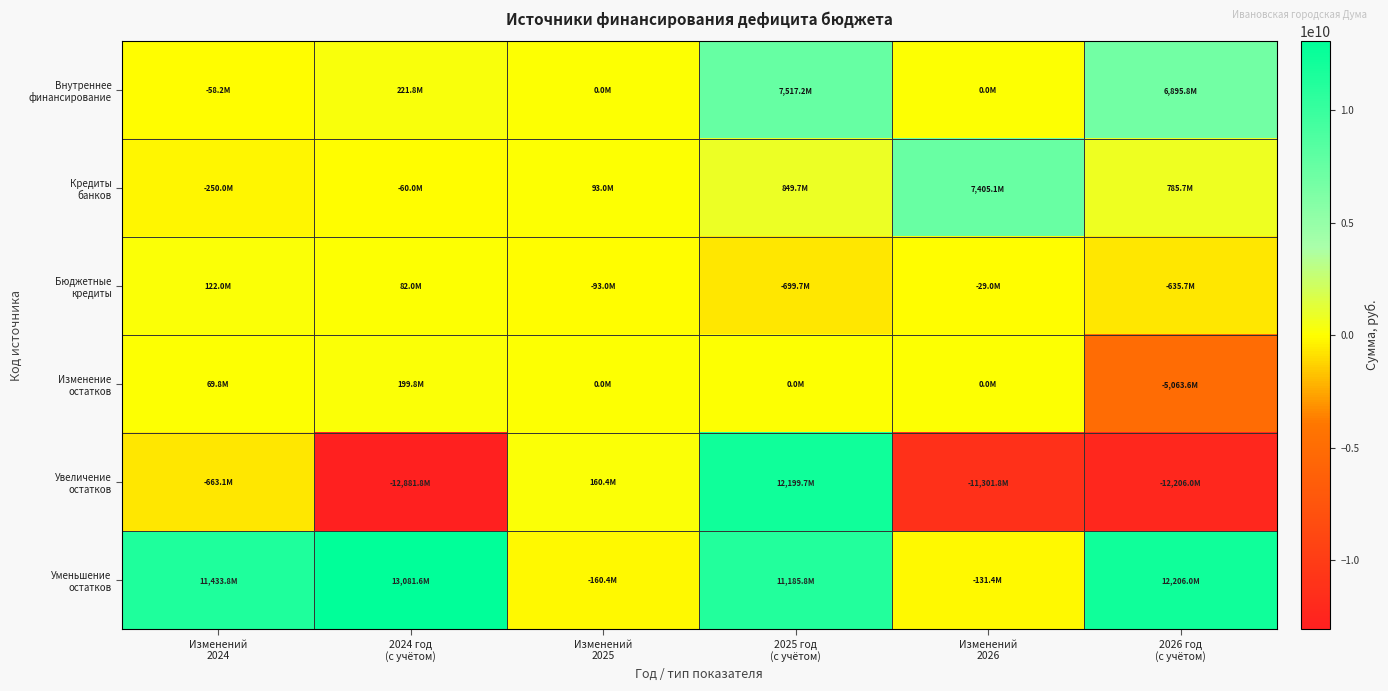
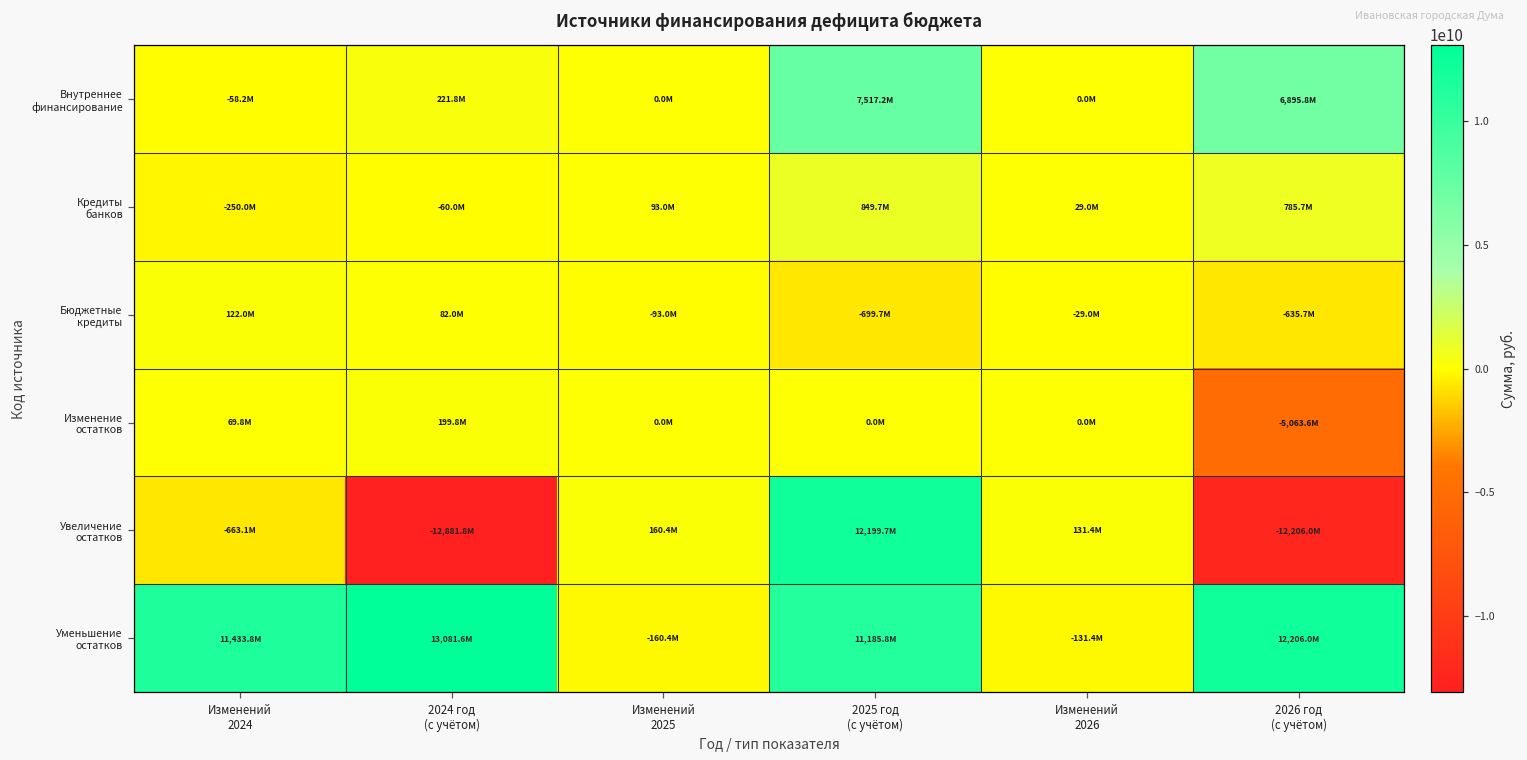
  {
    "Внутреннее финансирование": {
      "Изменений 2024": "-58.2M",
      "2024 год (с учётом)": "221.8M",
      "Изменений 2025": "0.0M",
      "2025 год (с учётом)": "7,517.2M",
      "Изменений 2026": "0.0M",
      "2026 год (с учётом)": "6,895.8M"
    },
    "Кредиты банков": {
      "Изменений 2024": "-250.0M",
      "2024 год (с учётом)": "-60.0M",
      "Изменений 2025": "93.0M",
      "2025 год (с учётом)": "849.7M",
-     "Изменений 2026": "7,405.1M",
+     "Изменений 2026": "29.0M",
      "2026 год (с учётом)": "785.7M"
    },
    "Бюджетные кредиты": {
      "Изменений 2024": "122.0M",
      "2024 год (с учётом)": "82.0M",
      "Изменений 2025": "-93.0M",
      "2025 год (с учётом)": "-699.7M",
      "Изменений 2026": "-29.0M",
      "2026 год (с учётом)": "-635.7M"
    },
    "Изменение остатков": {
      "Изменений 2024": "69.8M",
      "2024 год (с учётом)": "199.8M",
      "Изменений 2025": "0.0M",
      "2025 год (с учётом)": "0.0M",
      "Изменений 2026": "0.0M",
      "2026 год (с учётом)": "-5,063.6M"
    },
    "Увеличение остатков": {
      "Изменений 2024": "-663.1M",
      "2024 год (с учётом)": "-12,881.8M",
      "Изменений 2025": "160.4M",
      "2025 год (с учётом)": "12,199.7M",
-     "Изменений 2026": "-11,301.8M",
+     "Изменений 2026": "131.4M",
      "2026 год (с учётом)": "-12,206.0M"
    },
    "Уменьшение остатков": {
      "Изменений 2024": "11,433.8M",
      "2024 год (с учётом)": "13,081.6M",
      "Изменений 2025": "-160.4M",
      "2025 год (с учётом)": "11,185.8M",
      "Изменений 2026": "-131.4M",
      "2026 год (с учётом)": "12,206.0M"
    }
  }
